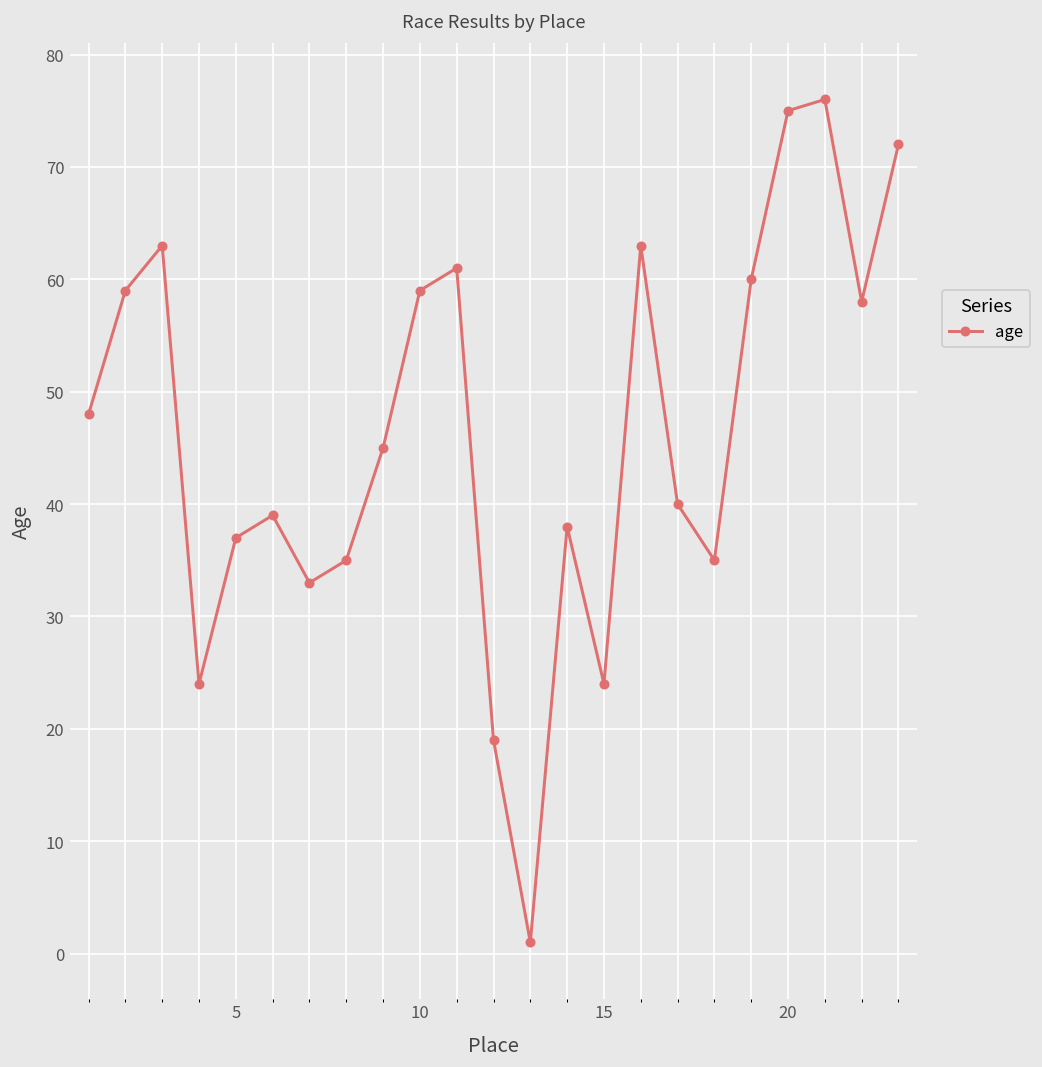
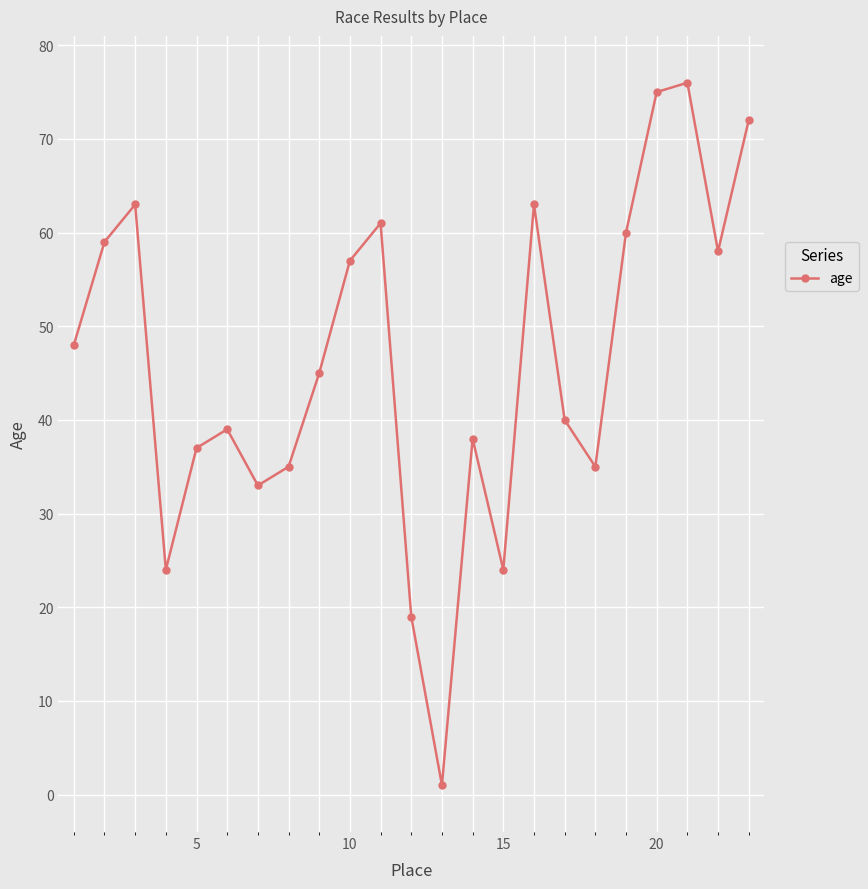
  {
    "5": 37,
-   "10": 59,
+   "10": 57,
    "15": 24,
    "20": 75
  }
